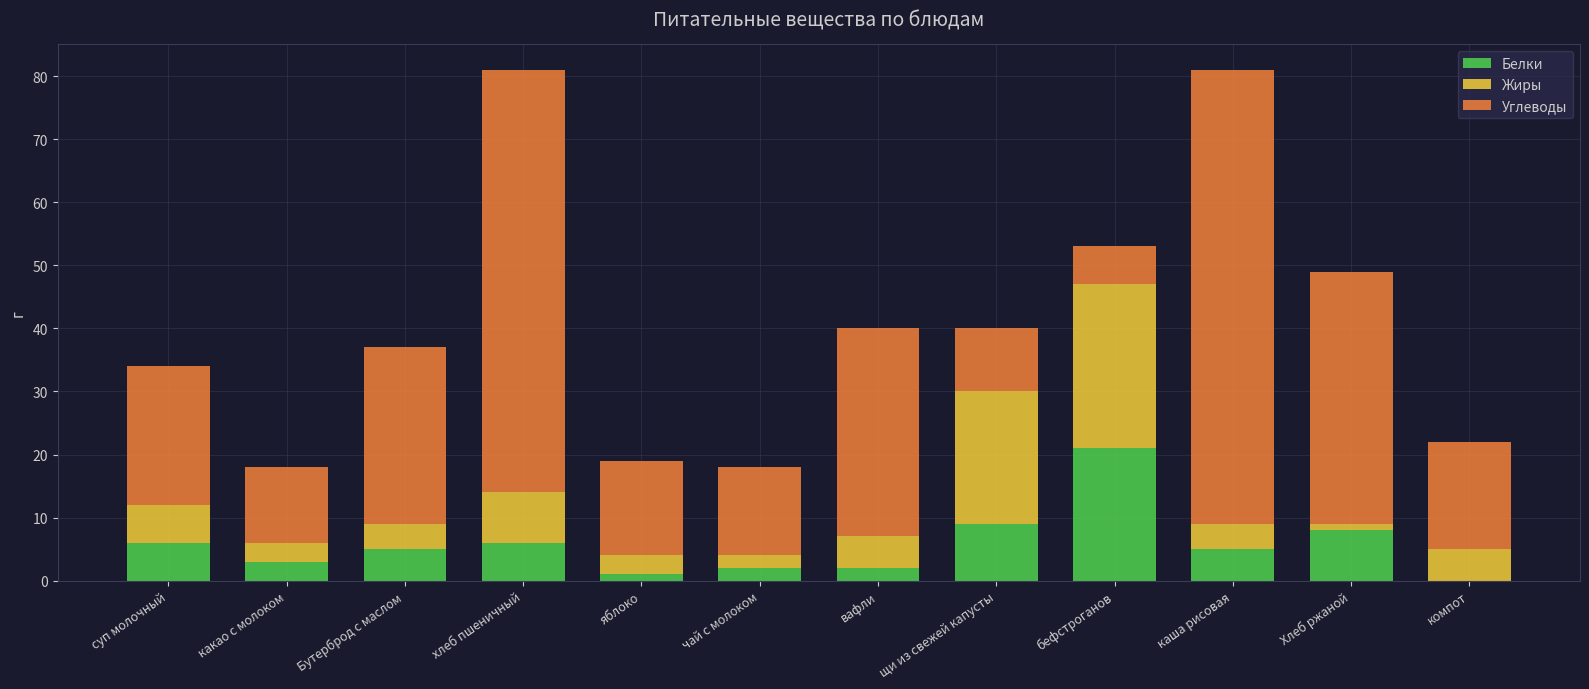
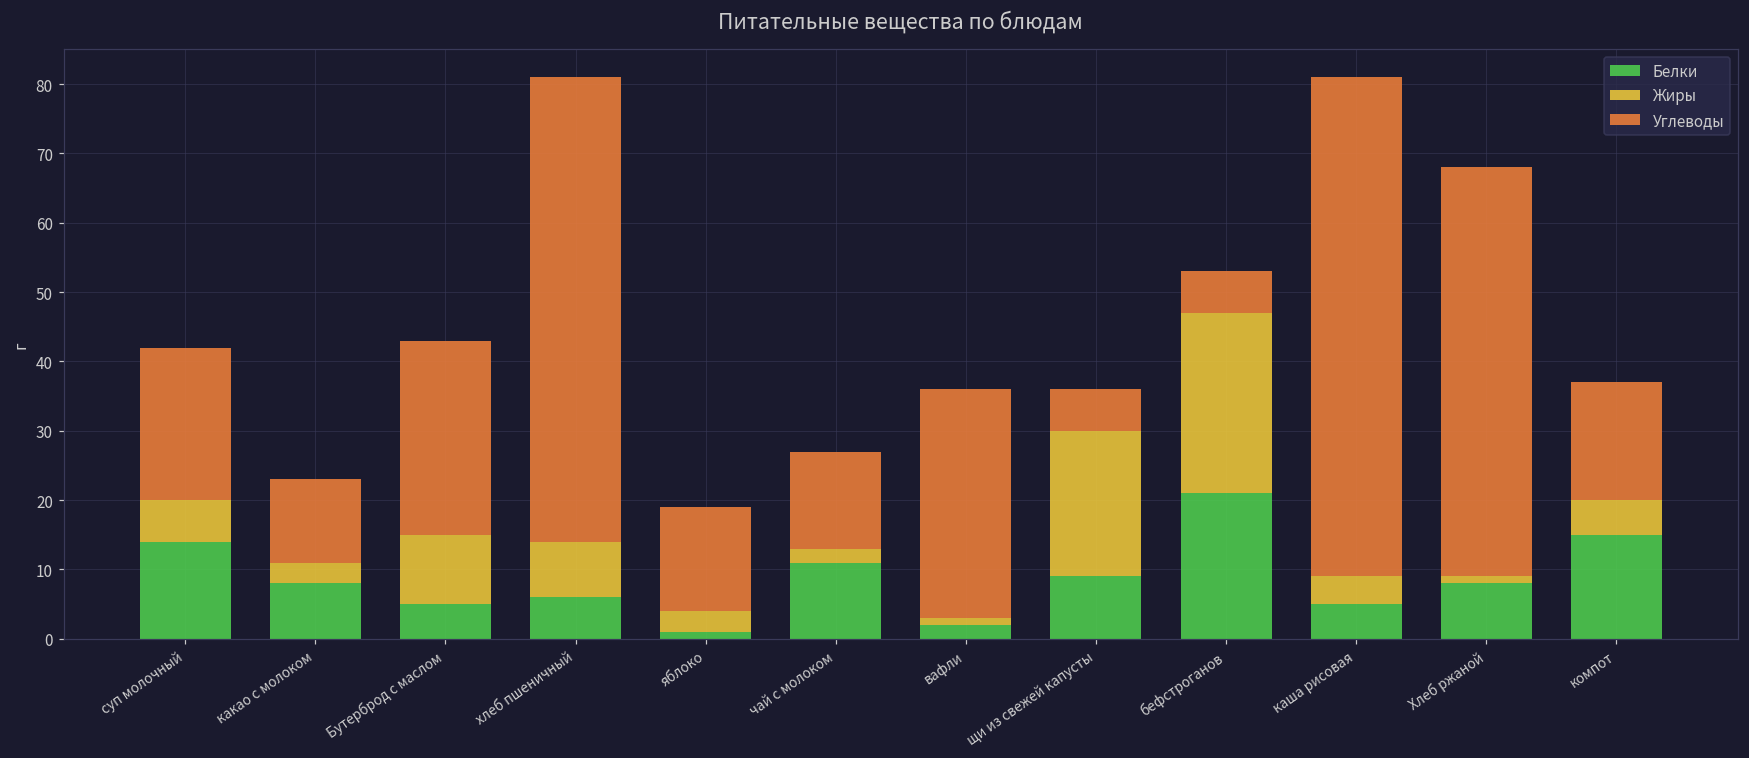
  {
    "Белки": {
-     "суп молочный": 6,
-     "какао с молоком": 3,
+     "суп молочный": 14,
+     "какао с молоком": 8,
      "Бутерброд с маслом": 5,
      "хлеб пшеничный": 6,
      "яблоко": 1,
-     "чай с молоком": 2,
+     "чай с молоком": 11,
      "вафли": 2,
      "щи из свежей капусты": 9,
      "бефстроганов": 21,
      "каша рисовая": 5,
      "Хлеб ржаной": 8,
-     "компот": 0
+     "компот": 15
    },
    "Жиры": {
      "суп молочный": 6,
      "какао с молоком": 3,
-     "Бутерброд с маслом": 4,
+     "Бутерброд с маслом": 10,
      "хлеб пшеничный": 8,
      "яблоко": 3,
      "чай с молоком": 2,
-     "вафли": 5,
+     "вафли": 1,
      "щи из свежей капусты": 21,
      "бефстроганов": 26,
      "каша рисовая": 4,
      "Хлеб ржаной": 1,
      "компот": 5
    },
    "Углеводы": {
      "суп молочный": 22,
      "какао с молоком": 12,
      "Бутерброд с маслом": 28,
      "хлеб пшеничный": 67,
      "яблоко": 15,
      "чай с молоком": 14,
      "вафли": 33,
-     "щи из свежей капусты": 10,
+     "щи из свежей капусты": 6,
      "бефстроганов": 6,
      "каша рисовая": 72,
-     "Хлеб ржаной": 40,
+     "Хлеб ржаной": 59,
      "компот": 17
    }
  }
